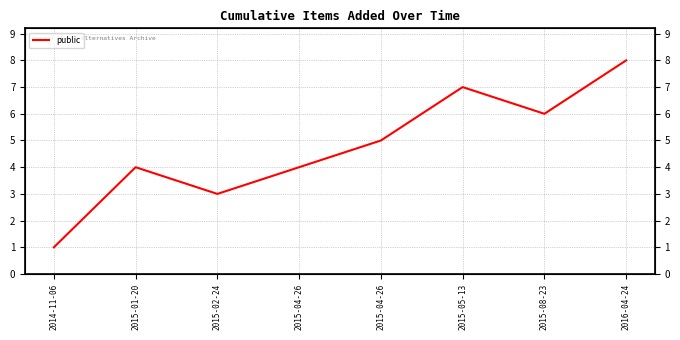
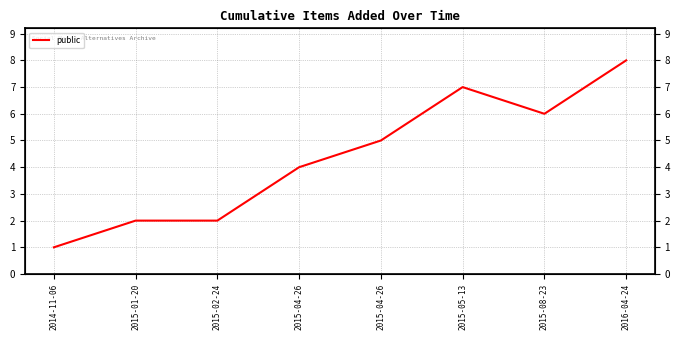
  {
    "2014-11-06": 1,
-   "2015-01-20": 4,
-   "2015-02-24": 3,
+   "2015-01-20": 2,
+   "2015-02-24": 2,
    "2015-05-13": 7,
    "2015-08-23": 6,
    "2016-04-24": 8
  }
